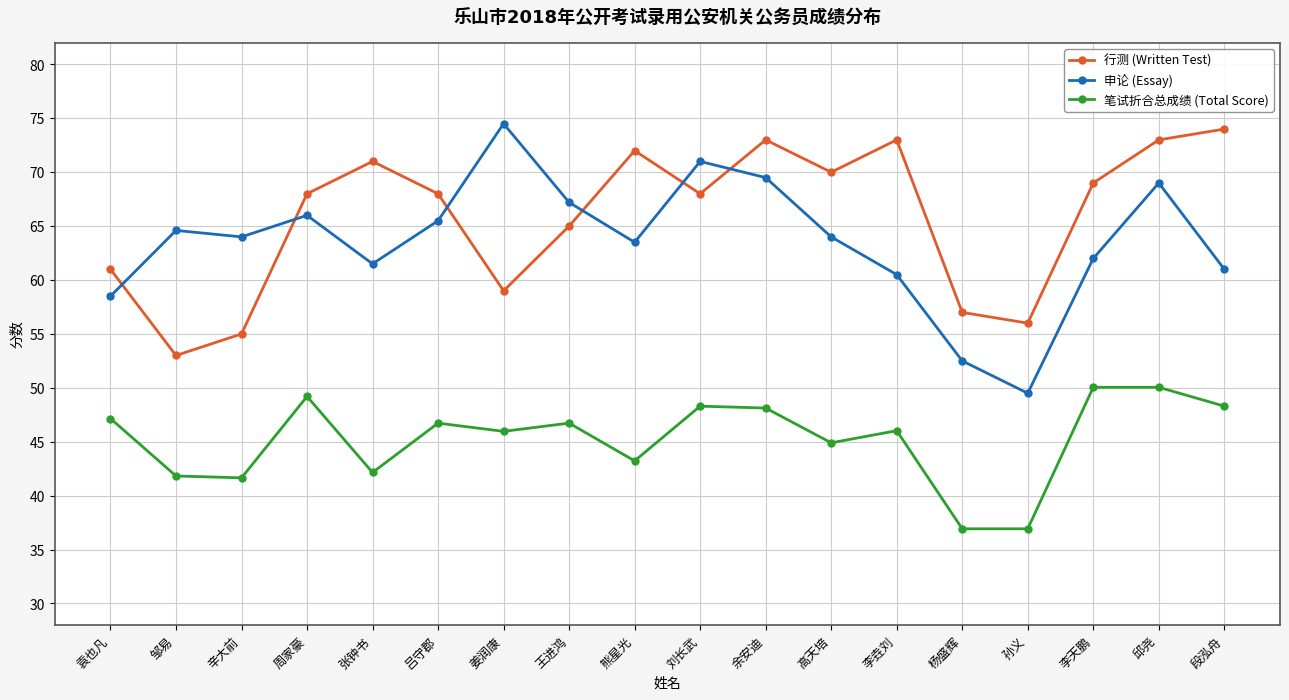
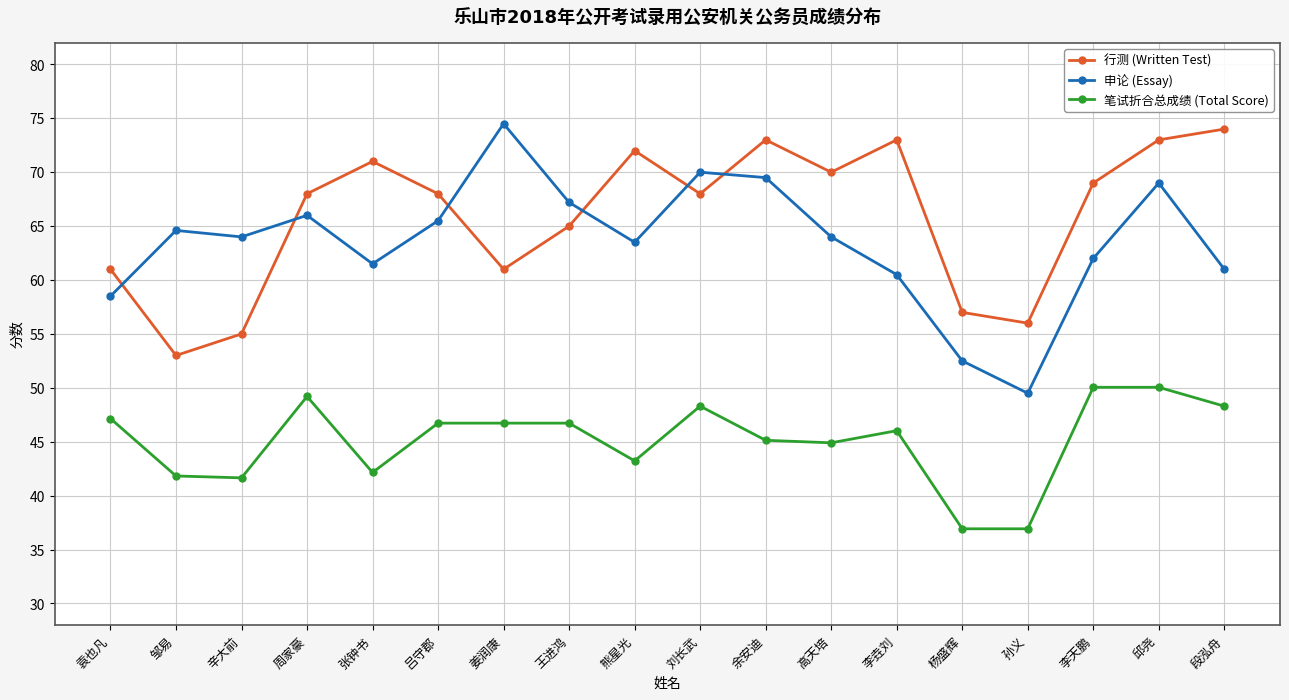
  {
    "行测 (Written Test)": {
      "袁也凡": 61,
      "邹易": 53,
      "辛大前": 55,
      "周家豪": 68,
      "张钟书": 71,
      "吕守郡": 68,
-     "姜润康": 59,
+     "姜润康": 61,
      "王进鸿": 65,
      "熊星光": 72,
      "刘长武": 68,
      "余安迪": 73,
      "高天培": 70,
      "李垚刘": 73,
      "杨盛辉": 57,
      "孙义": 56,
      "李天鹏": 69,
      "邱尧": 73,
      "段泓舟": 74
    },
    "申论 (Essay)": {
      "袁也凡": 58.5,
      "邹易": 64.6,
      "辛大前": 64,
      "周家豪": 66,
      "张钟书": 61.5,
      "吕守郡": 65.5,
      "姜润康": 74.5,
      "王进鸿": 67,
      "熊星光": 63.5,
-     "刘长武": 71,
+     "刘长武": 70,
      "余安迪": 69.5,
      "高天培": 64,
      "李垚刘": 60.5,
      "杨盛辉": 52.5,
      "孙义": 49.5,
      "李天鹏": 62,
      "邱尧": 69,
      "段泓舟": 61
    },
    "笔试折合总成绩 (Total Score)": {
      "袁也凡": 47.2,
      "邹易": 41.8,
      "辛大前": 41.7,
      "周家豪": 49.2,
      "张钟书": 42.1,
      "吕守郡": 46.7,
-     "姜润康": 46.0,
+     "姜润康": 46.7,
      "王进鸿": 46.7,
      "熊星光": 43.2,
      "刘长武": 48.3,
-     "余安迪": 48.1,
+     "余安迪": 45.1,
      "高天培": 44.9,
      "李垚刘": 46.0,
      "杨盛辉": 36.9,
      "孙义": 36.9,
      "李天鹏": 50.1,
      "邱尧": 50.1,
      "段泓舟": 48.3
    }
  }
